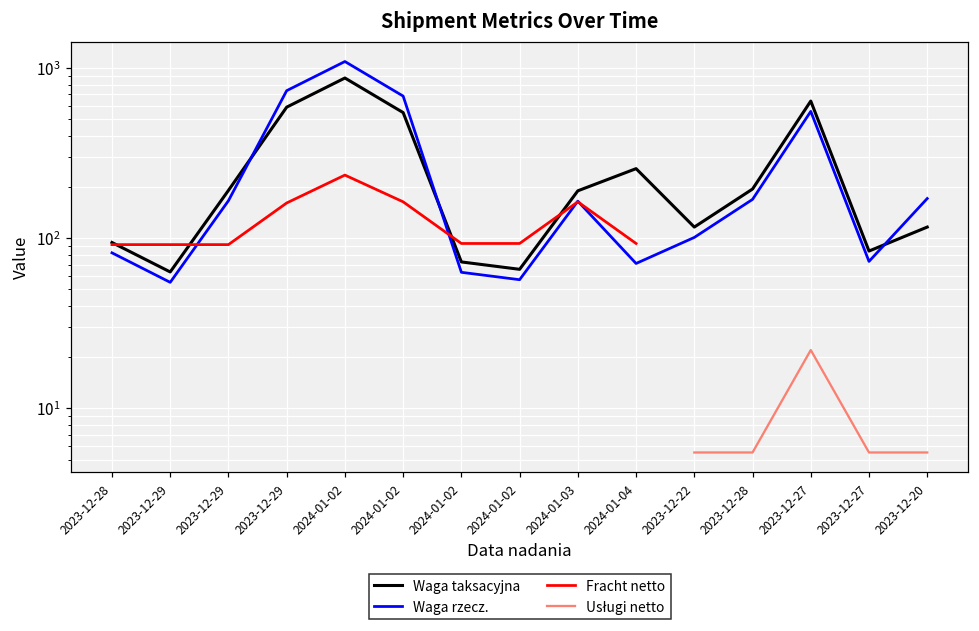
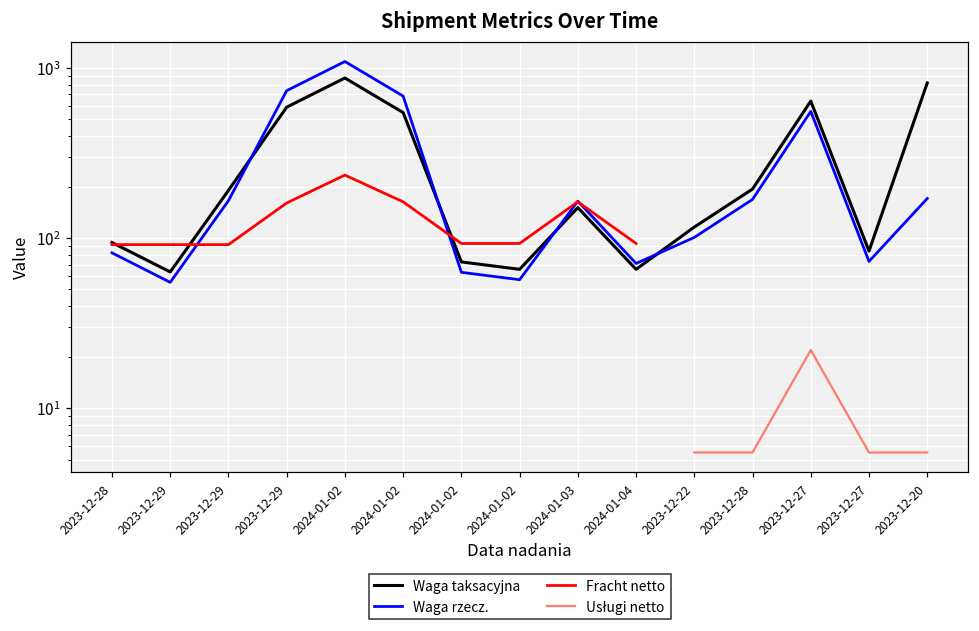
  {
    "Waga taksacyjna": {
-     "2024-01-03": 190,
-     "2024-01-04": 260,
+     "2024-01-03": 150,
+     "2024-01-04": 66,
      "2023-12-22": 120,
-     "2023-12-20": 120
+     "2023-12-20": 800
    },
    "Waga rzecz.": {
      "2024-01-04": 70,
      "2023-12-22": 100,
      "2023-12-20": 170
    },
    "Fracht netto": {
      "2024-01-04": 90
    },
    "Usługi netto": {
      "2023-12-29": 11,
      "2023-12-22": 5.5,
      "2023-12-28": 5.5,
      "2023-12-20": 5.5
    }
  }
